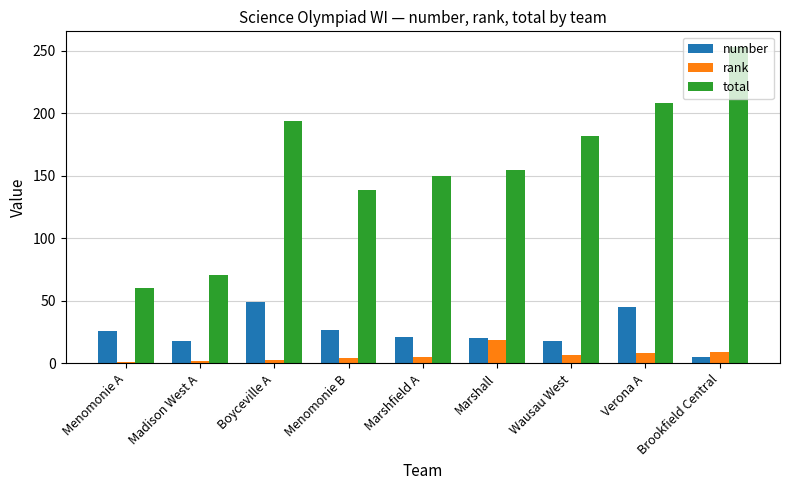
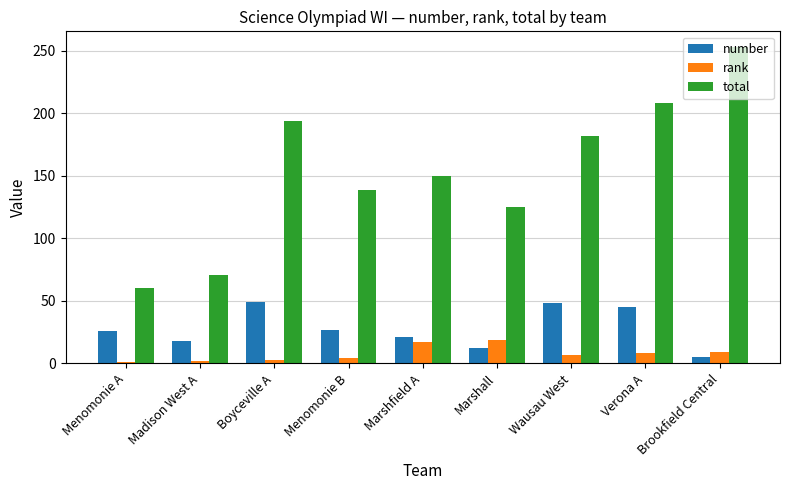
  {
    "number": {
      "Menomonie A": 26,
      "Madison West A": 18,
      "Boyceville A": 49,
      "Menomonie B": 27,
      "Marshfield A": 21,
-     "Marshall": 20,
-     "Wausau West": 18,
+     "Marshall": 12,
+     "Wausau West": 48,
      "Verona A": 45,
      "Brookfield Central": 5
    },
    "rank": {
      "Madison West A": 2,
      "Boyceville A": 3,
      "Menomonie B": 4,
-     "Marshfield A": 5,
+     "Marshfield A": 17,
      "Marshall": 19,
      "Wausau West": 7,
      "Verona A": 8,
      "Brookfield Central": 9
    },
    "total": {
      "Menomonie A": 60,
      "Madison West A": 71,
      "Boyceville A": 194,
      "Menomonie B": 139,
      "Marshfield A": 150,
-     "Marshall": 155,
+     "Marshall": 125,
      "Wausau West": 182,
      "Verona A": 208
    }
  }
